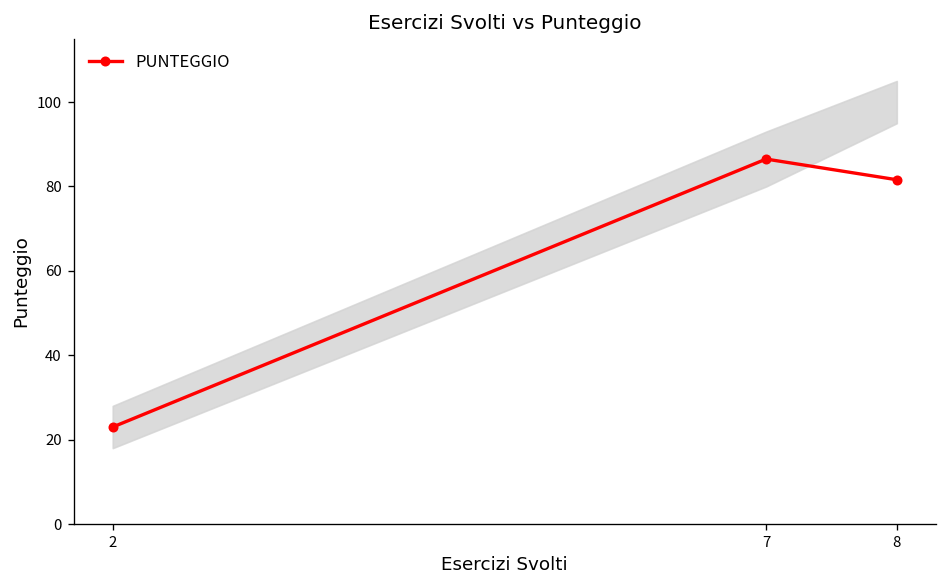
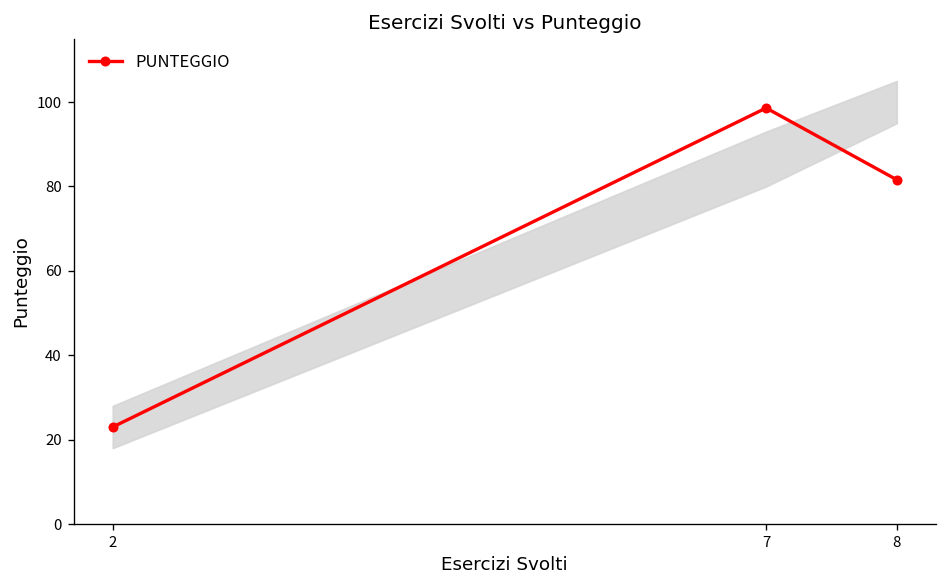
  {
    "PUNTEGGIO": {
      "2": 23,
-     "7": 87,
+     "7": 99,
      "8": 82
    }
  }
